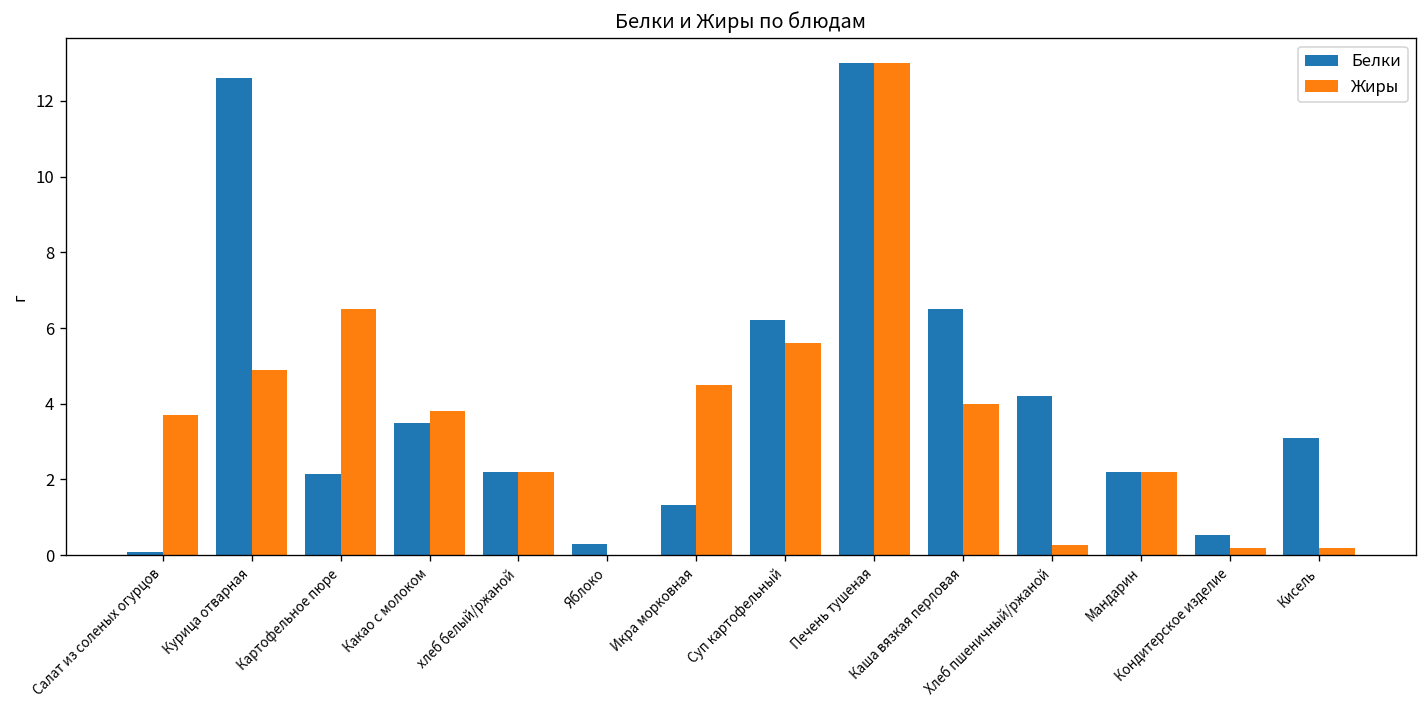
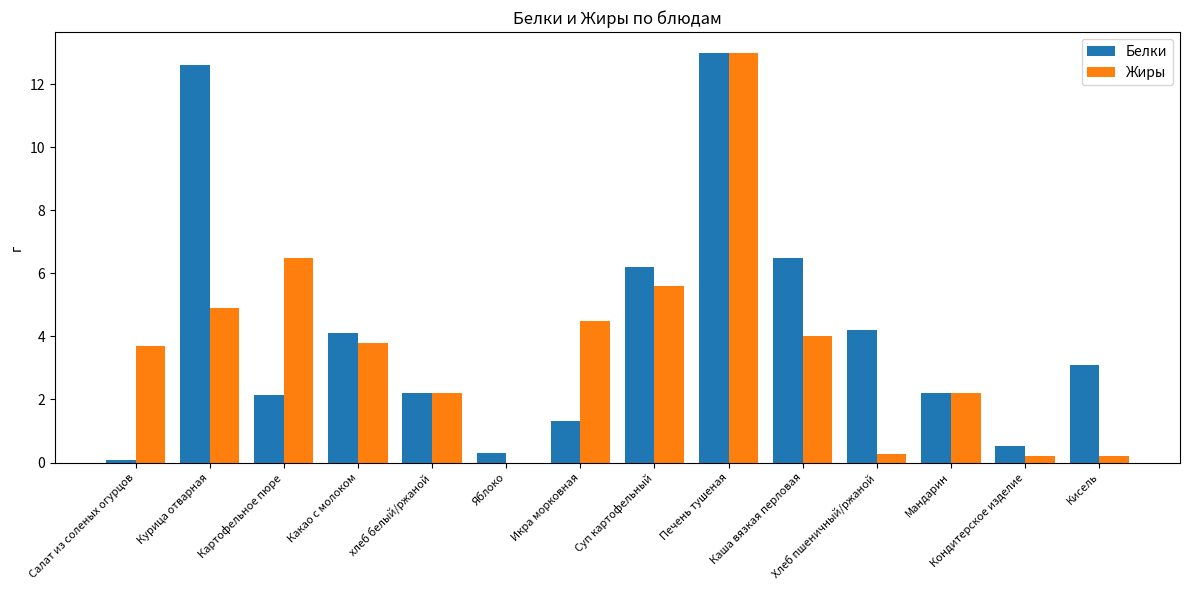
  {
    "Белки": {
      "Курица отварная": 12.6,
      "Картофельное пюре": 2.2,
-     "Какао с молоком": 3.5,
+     "Какао с молоком": 4.1,
      "хлеб белый/ржаной": 2.2,
      "Яблоко": 0.3,
      "Икра морковная": 1.3,
      "Суп картофельный": 6.2,
      "Печень тушеная": 13.0,
      "Каша вязкая перловая": 6.5,
      "Хлеб пшеничный/ржаной": 4.2,
      "Мандарин": 2.2,
      "Кондитерское изделие": 0.5,
      "Кисель": 3.1
    },
    "Жиры": {
      "Салат из соленых огурцов": 3.7,
      "Курица отварная": 4.9,
      "Картофельное пюре": 6.5,
      "Какао с молоком": 3.8,
      "хлеб белый/ржаной": 2.2,
      "Яблоко": 0.0,
      "Икра морковная": 4.5,
      "Суп картофельный": 5.6,
      "Печень тушеная": 13.0,
      "Каша вязкая перловая": 4.0,
      "Хлеб пшеничный/ржаной": 0.3,
      "Мандарин": 2.2,
      "Кондитерское изделие": 0.2,
      "Кисель": 0.2
    }
  }
